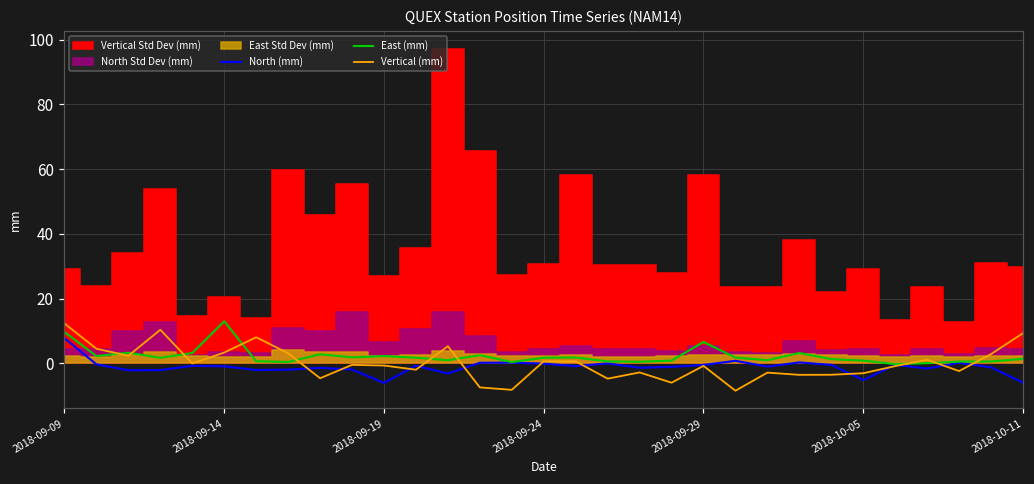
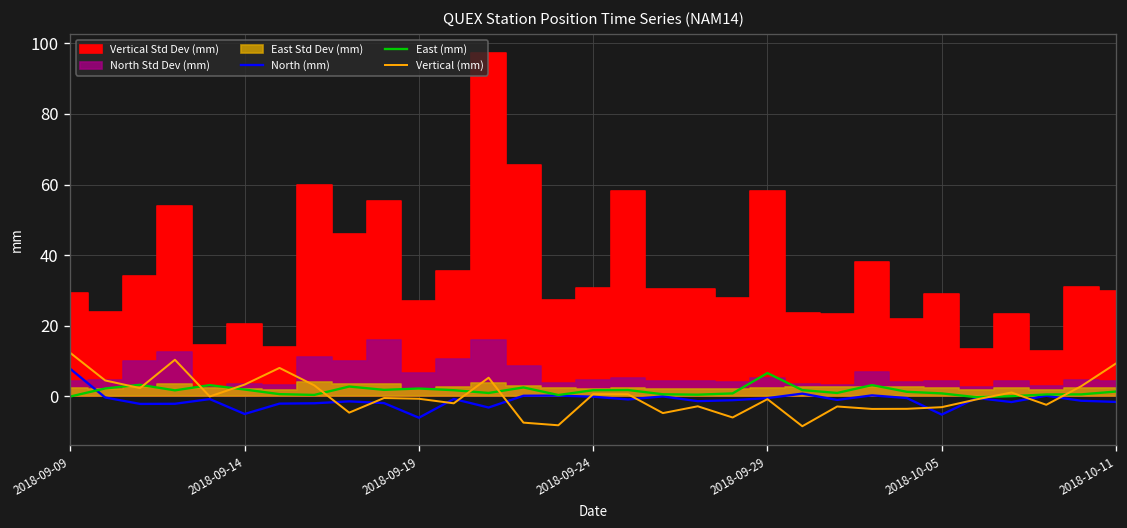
  {
    "North (mm)": {
      "2018-09-09": 8,
-     "2018-09-14": -1,
+     "2018-09-14": -5,
      "2018-09-19": -6,
      "2018-10-05": -5,
-     "2018-10-11": -6
+     "2018-10-11": -2
    },
    "East (mm)": {
-     "2018-09-09": 10,
-     "2018-09-14": 13,
+     "2018-09-09": 0,
+     "2018-09-14": 2,
      "2018-09-19": 2,
      "2018-09-24": 2,
      "2018-09-29": 7,
      "2018-10-05": 1,
      "2018-10-11": 1
    }
  }
